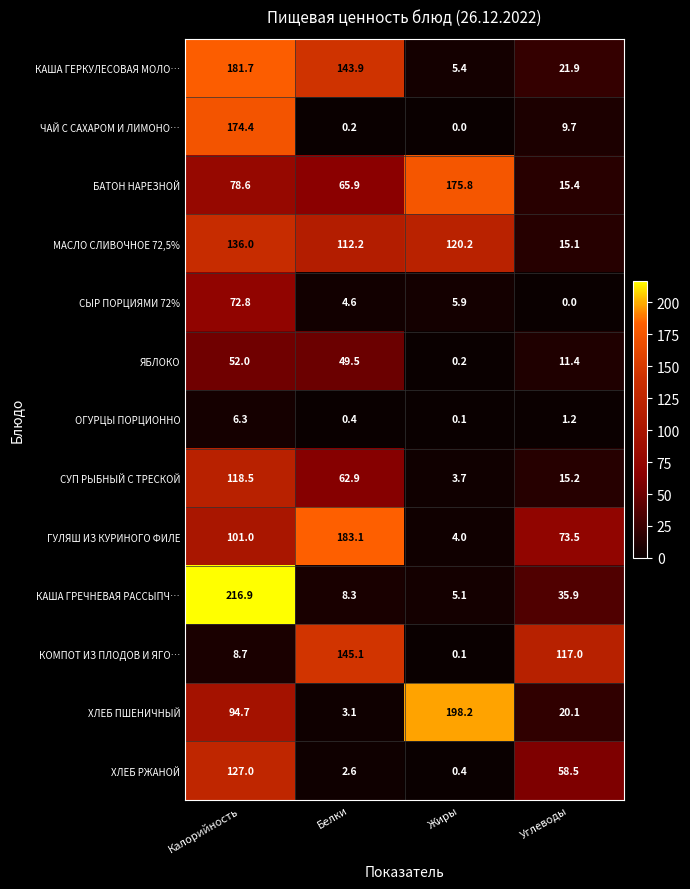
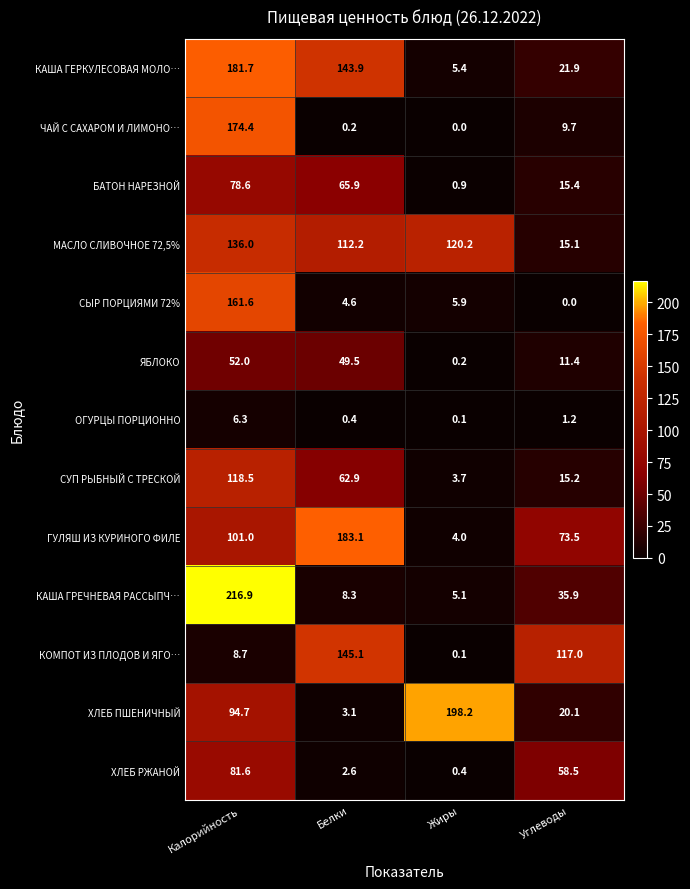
  {
    "КАША ГЕРКУЛЕСОВАЯ МОЛО…": {
      "Калорийность": 181.7,
      "Белки": 143.9,
      "Жиры": 5.4,
      "Углеводы": 21.9
    },
    "ЧАЙ С САХАРОМ И ЛИМОНО…": {
      "Калорийность": 174.4,
      "Белки": 0.2,
      "Жиры": 0.0,
      "Углеводы": 9.7
    },
    "БАТОН НАРЕЗНОЙ": {
      "Калорийность": 78.6,
      "Белки": 65.9,
-     "Жиры": 175.8,
+     "Жиры": 0.9,
      "Углеводы": 15.4
    },
    "МАСЛО СЛИВОЧНОЕ 72,5%": {
      "Калорийность": 136.0,
      "Белки": 112.2,
      "Жиры": 120.2,
      "Углеводы": 15.1
    },
    "СЫР ПОРЦИЯМИ 72%": {
-     "Калорийность": 72.8,
+     "Калорийность": 161.6,
      "Белки": 4.6,
      "Жиры": 5.9,
      "Углеводы": 0.0
    },
    "ЯБЛОКО": {
      "Калорийность": 52.0,
      "Белки": 49.5,
      "Жиры": 0.2,
      "Углеводы": 11.4
    },
    "ОГУРЦЫ ПОРЦИОННО": {
      "Калорийность": 6.3,
      "Белки": 0.4,
      "Жиры": 0.1,
      "Углеводы": 1.2
    },
    "СУП РЫБНЫЙ С ТРЕСКОЙ": {
      "Калорийность": 118.5,
      "Белки": 62.9,
      "Жиры": 3.7,
      "Углеводы": 15.2
    },
    "ГУЛЯШ ИЗ КУРИНОГО ФИЛЕ": {
      "Калорийность": 101.0,
      "Белки": 183.1,
      "Жиры": 4.0,
      "Углеводы": 73.5
    },
    "КАША ГРЕЧНЕВАЯ РАССЫПЧ…": {
      "Калорийность": 216.9,
      "Белки": 8.3,
      "Жиры": 5.1,
      "Углеводы": 35.9
    },
    "КОМПОТ ИЗ ПЛОДОВ И ЯГО…": {
      "Калорийность": 8.7,
      "Белки": 145.1,
      "Жиры": 0.1,
      "Углеводы": 117.0
    },
    "ХЛЕБ ПШЕНИЧНЫЙ": {
      "Калорийность": 94.7,
      "Белки": 3.1,
      "Жиры": 198.2,
      "Углеводы": 20.1
    },
    "ХЛЕБ РЖАНОЙ": {
-     "Калорийность": 127.0,
+     "Калорийность": 81.6,
      "Белки": 2.6,
      "Жиры": 0.4,
      "Углеводы": 58.5
    }
  }
